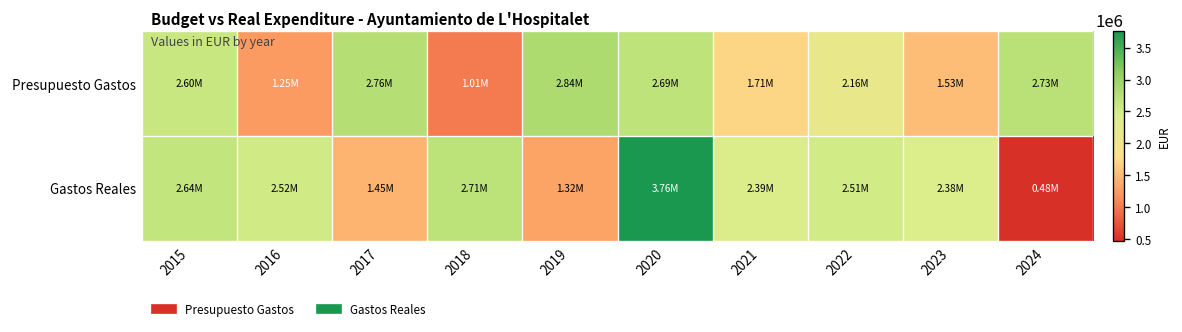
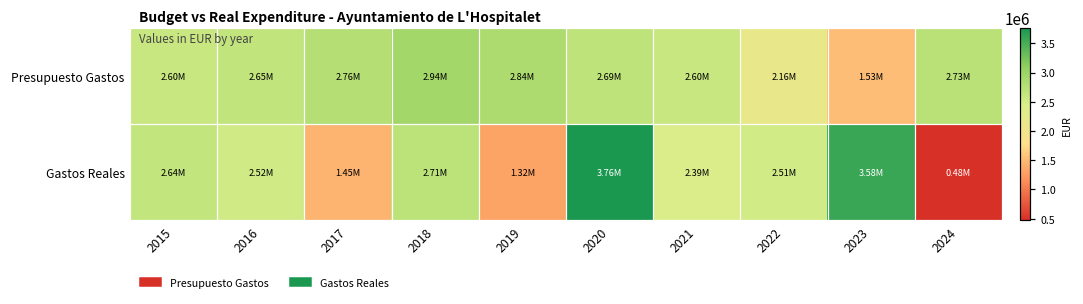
  {
    "Presupuesto Gastos": {
      "2015": "2.60M",
-     "2016": "1.25M",
+     "2016": "2.65M",
      "2017": "2.76M",
-     "2018": "1.01M",
+     "2018": "2.94M",
      "2019": "2.84M",
      "2020": "2.69M",
-     "2021": "1.71M",
+     "2021": "2.60M",
      "2022": "2.16M",
      "2023": "1.53M",
      "2024": "2.73M"
    },
    "Gastos Reales": {
      "2015": "2.64M",
      "2016": "2.52M",
      "2017": "1.45M",
      "2018": "2.71M",
      "2019": "1.32M",
      "2020": "3.76M",
      "2021": "2.39M",
      "2022": "2.51M",
-     "2023": "2.38M",
+     "2023": "3.58M",
      "2024": "0.48M"
    }
  }
